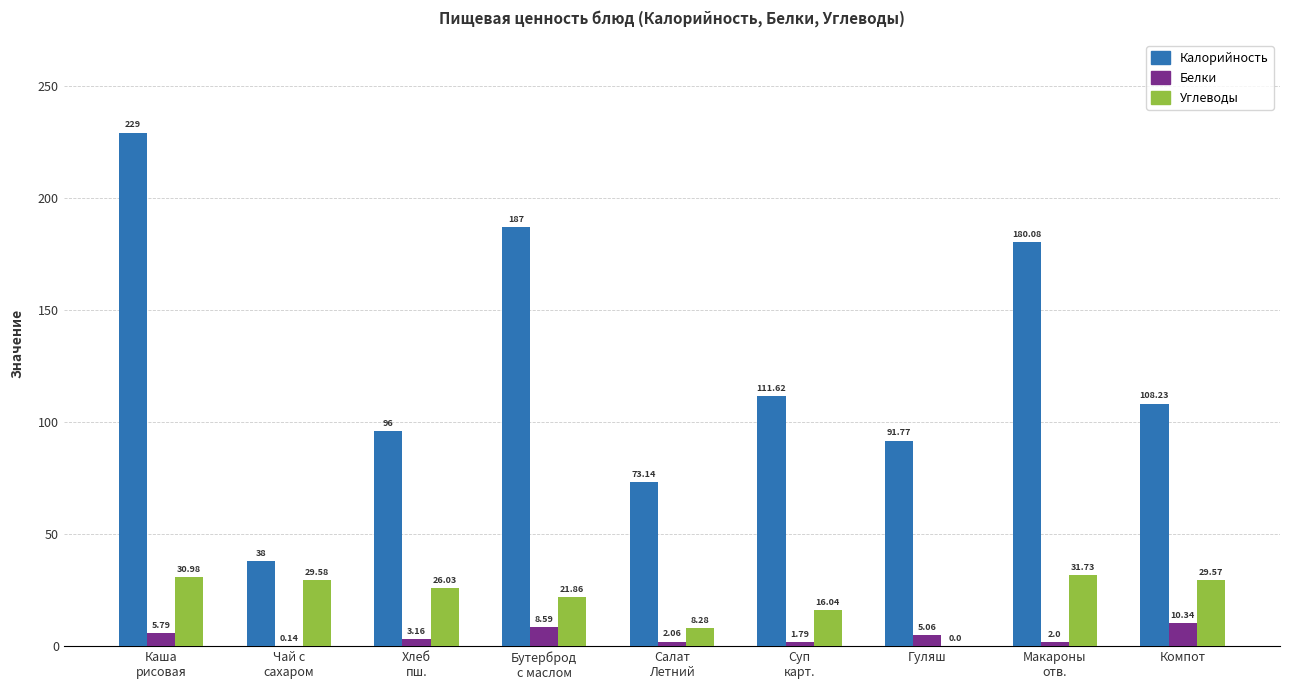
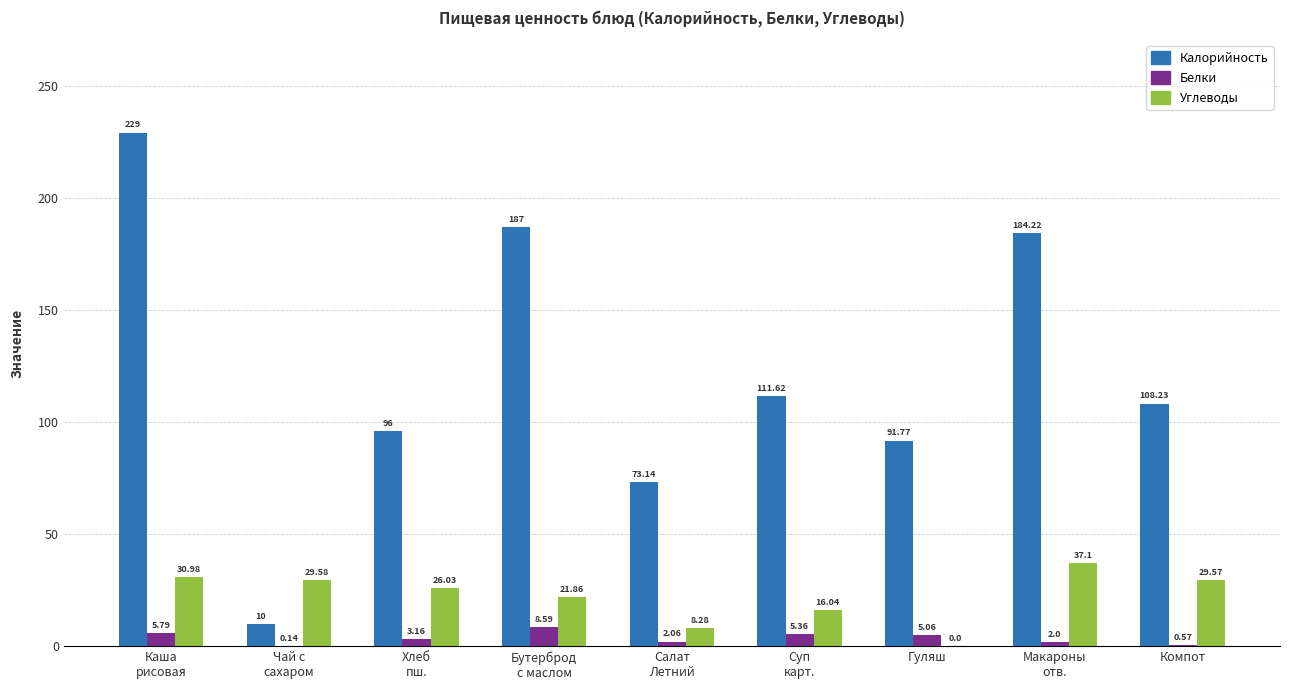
  {
    "Калорийность": {
      "Каша рисовая": 229,
-     "Чай с сахаром": 38,
+     "Чай с сахаром": 10,
      "Хлеб пш.": 96,
      "Бутерброд с маслом": 187,
      "Салат Летний": 73.14,
      "Суп карт.": 111.62,
      "Гуляш": 91.77,
-     "Макароны отв.": 180.08,
+     "Макароны отв.": 184.22,
      "Компот": 108.23
    },
    "Белки": {
      "Каша рисовая": 5.79,
      "Чай с сахаром": 0.14,
      "Хлеб пш.": 3.16,
      "Бутерброд с маслом": 8.59,
      "Салат Летний": 2.06,
-     "Суп карт.": 1.79,
+     "Суп карт.": 5.36,
      "Гуляш": 5.06,
      "Макароны отв.": 2.0,
-     "Компот": 10.34
+     "Компот": 0.57
    },
    "Углеводы": {
      "Каша рисовая": 30.98,
      "Чай с сахаром": 29.58,
      "Хлеб пш.": 26.03,
      "Бутерброд с маслом": 21.86,
      "Салат Летний": 8.28,
      "Суп карт.": 16.04,
      "Гуляш": 0.0,
-     "Макароны отв.": 31.73,
+     "Макароны отв.": 37.1,
      "Компот": 29.57
    }
  }
